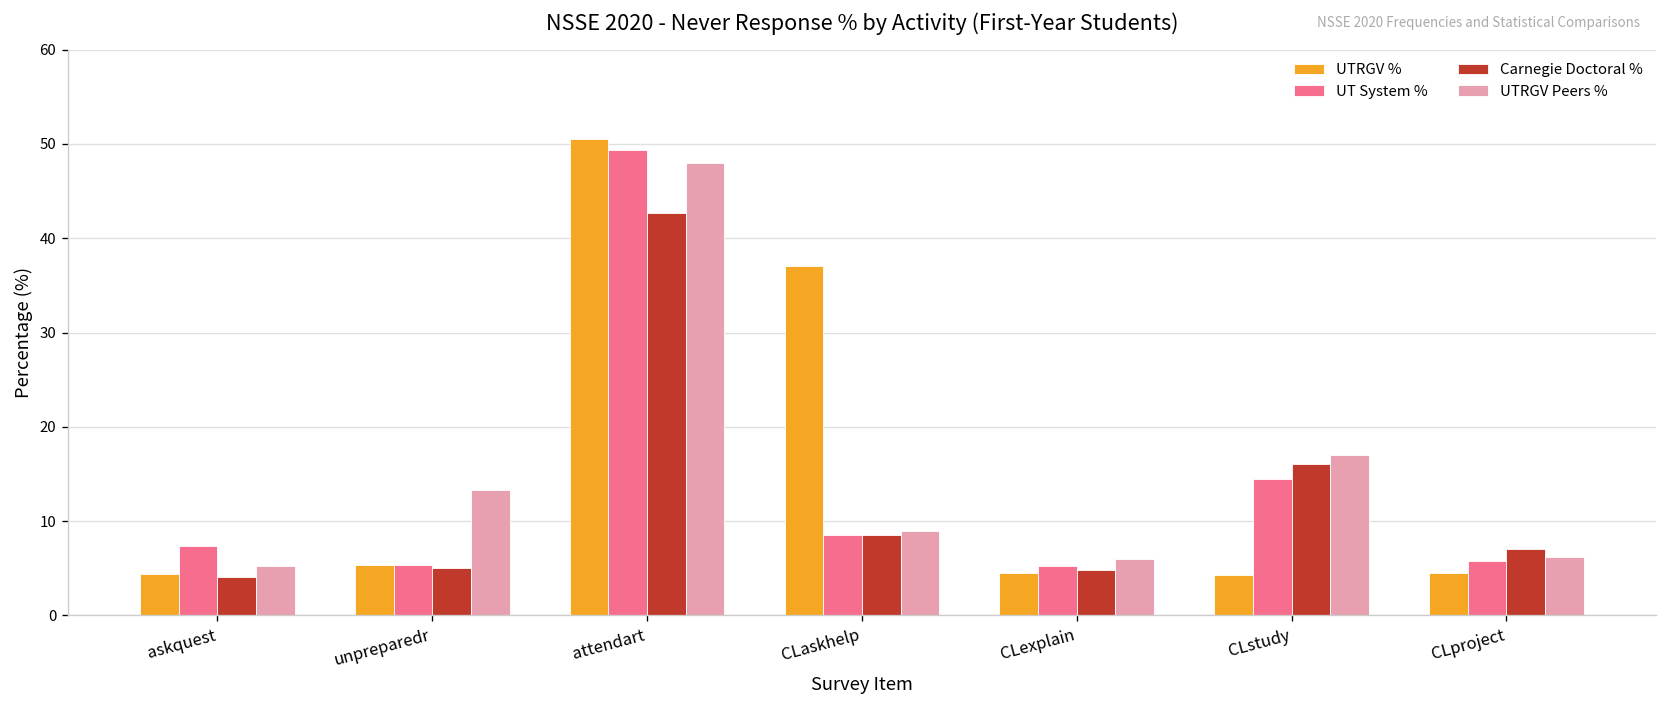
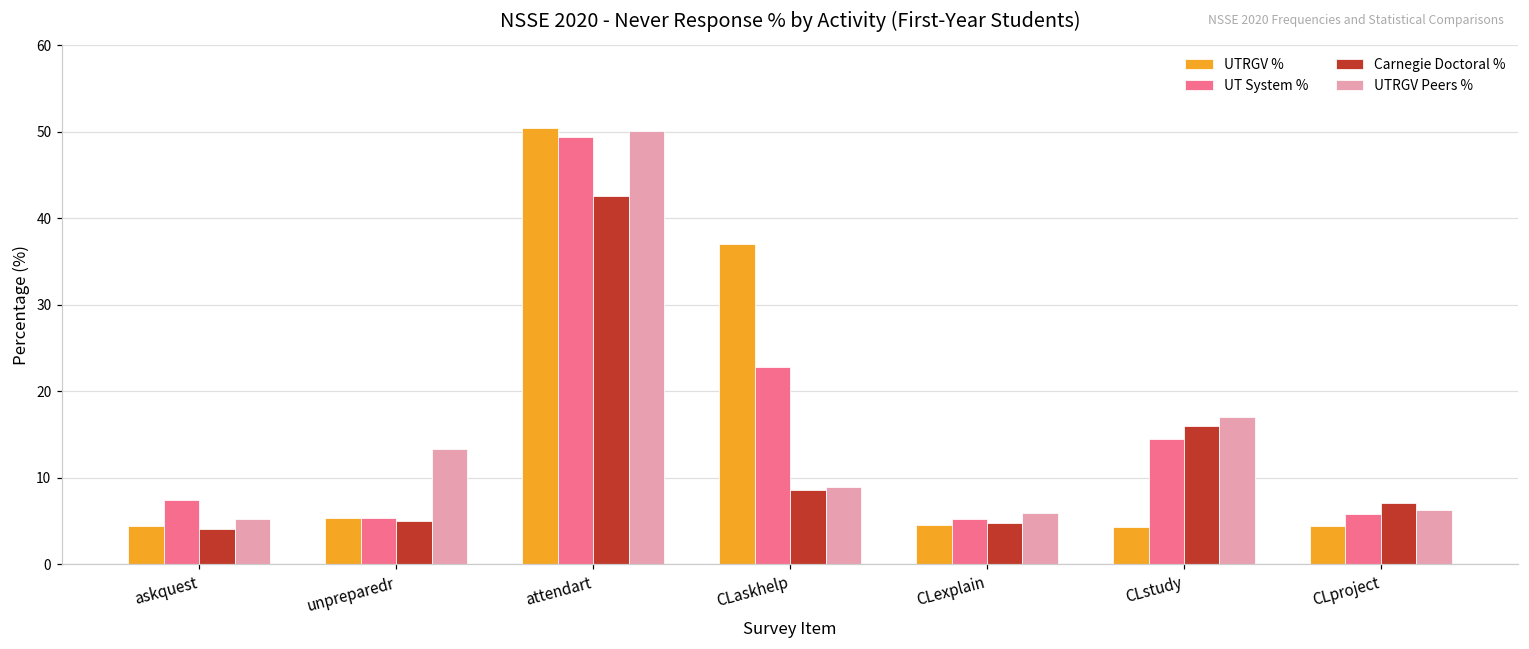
  {
    "UTRGV %": {
      "askquest": 4,
      "unpreparedr": 5,
      "attendart": 50,
      "CLaskhelp": 37,
      "CLexplain": 5,
      "CLstudy": 4,
      "CLproject": 4
    },
    "UT System %": {
      "askquest": 7,
      "unpreparedr": 5,
      "attendart": 49,
-     "CLaskhelp": 9,
+     "CLaskhelp": 23,
      "CLexplain": 5,
      "CLstudy": 14,
      "CLproject": 6
    },
    "Carnegie Doctoral %": {
      "askquest": 4,
      "unpreparedr": 5,
      "attendart": 43,
      "CLaskhelp": 9,
      "CLexplain": 5,
      "CLstudy": 16,
      "CLproject": 7
    },
    "UTRGV Peers %": {
      "askquest": 5,
      "unpreparedr": 13,
-     "attendart": 48,
+     "attendart": 50,
      "CLaskhelp": 9,
      "CLexplain": 6,
      "CLstudy": 17,
      "CLproject": 6
    }
  }
